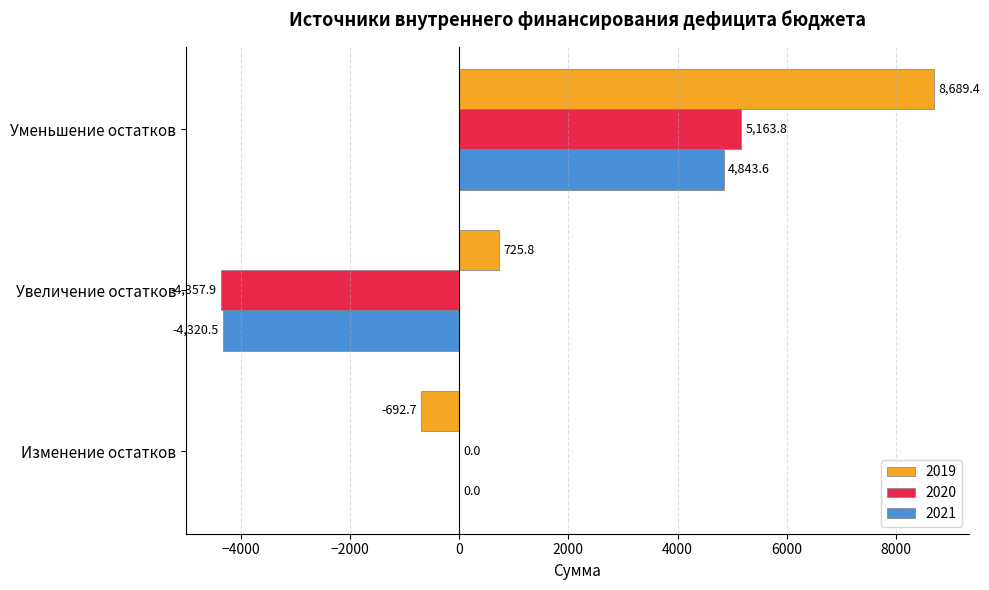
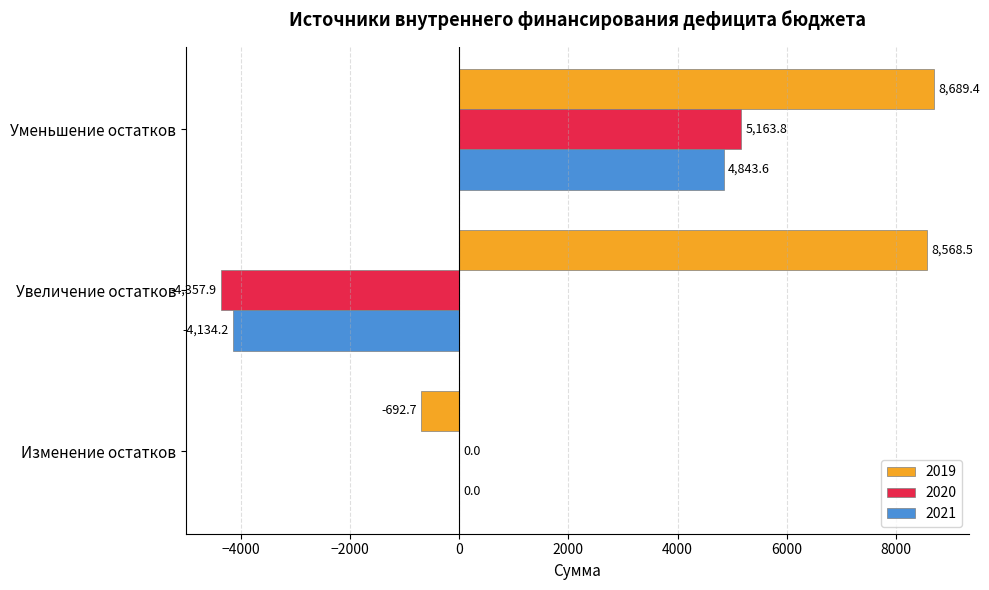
  {
    "2019": {
      "Уменьшение остатков": "8,689.4",
-     "Увеличение остатков": "725.8",
+     "Увеличение остатков": "8,568.5",
      "Изменение остатков": "-692.7"
    },
    "2020": {
      "Уменьшение остатков": "5,163.8",
      "Увеличение остатков": "-4,357.9",
      "Изменение остатков": "0.0"
    },
    "2021": {
      "Уменьшение остатков": "4,843.6",
-     "Увеличение остатков": "-4,320.5",
+     "Увеличение остатков": "-4,134.2",
      "Изменение остатков": "0.0"
    }
  }
